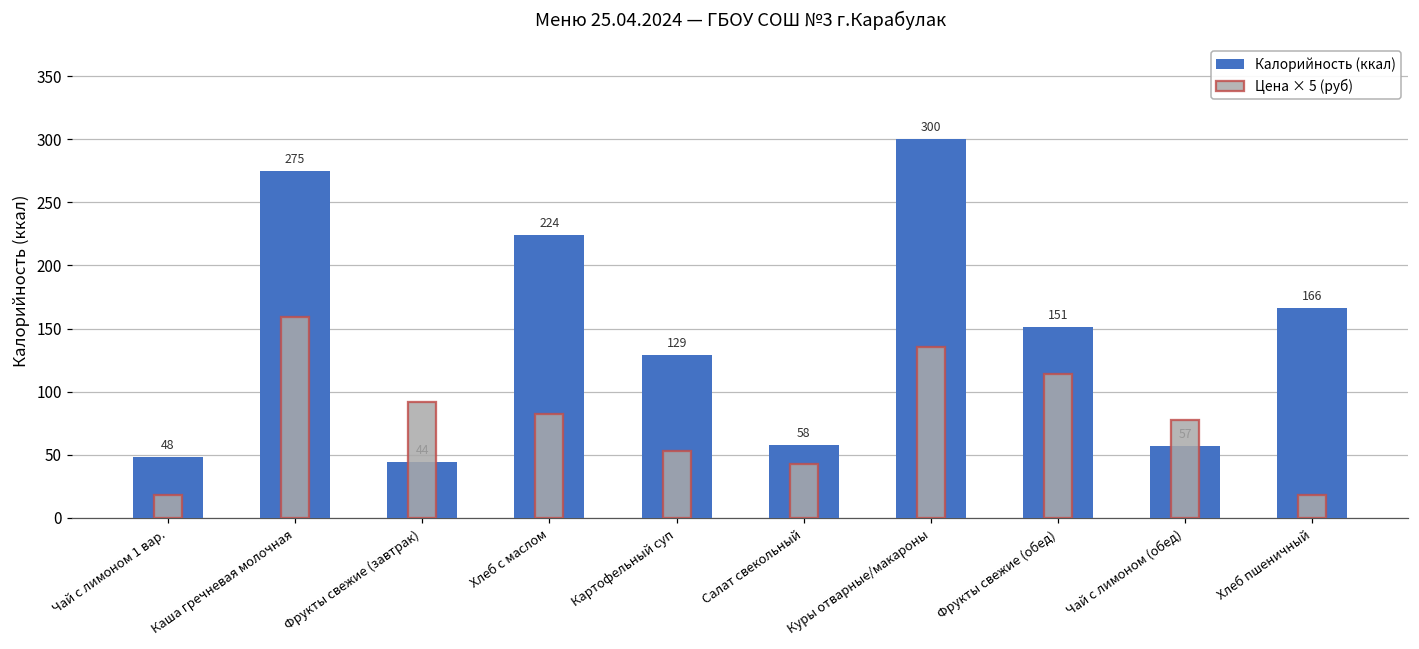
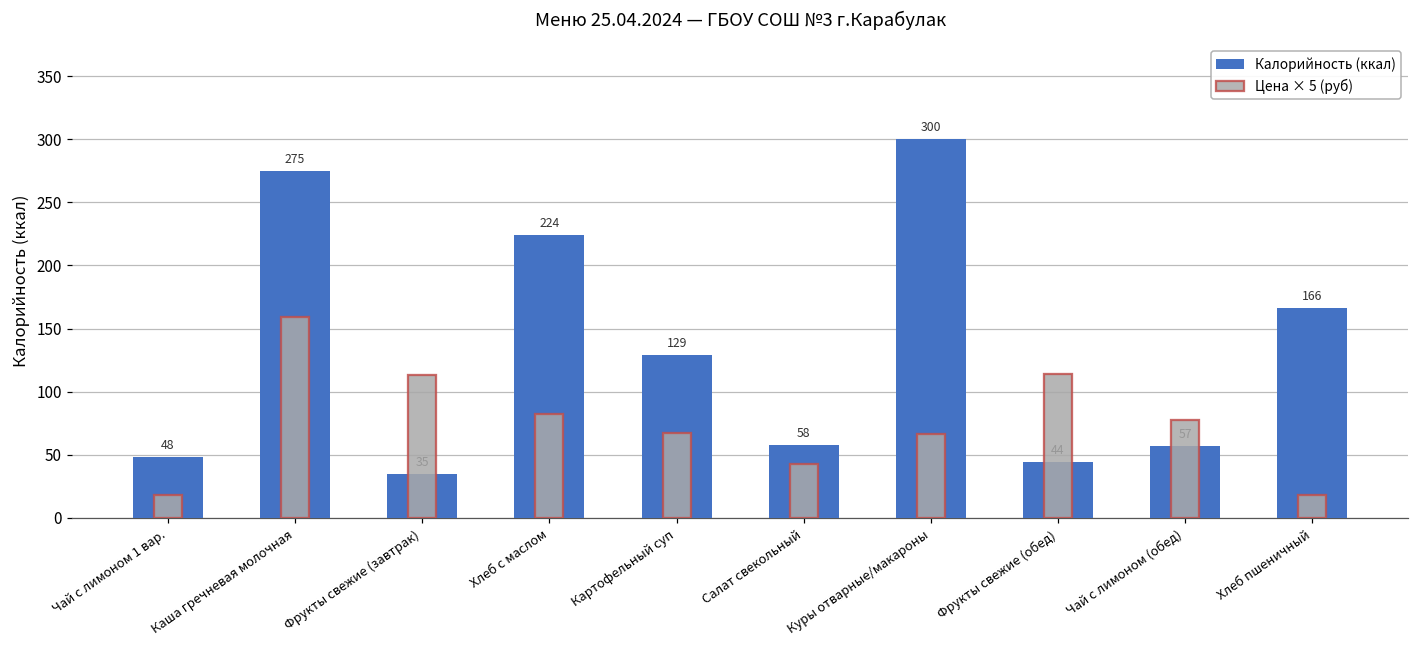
  {
    "Калорийность (ккал)": {
-     "Фрукты свежие (завтрак)": 44,
-     "Фрукты свежие (обед)": 151
+     "Фрукты свежие (завтрак)": 35,
+     "Фрукты свежие (обед)": 44
    },
    "Цена × 5 (руб)": {
-     "Фрукты свежие (завтрак)": 92,
-     "Картофельный суп": 53,
-     "Куры отварные/макароны": 135,
+     "Фрукты свежие (завтрак)": 114,
+     "Картофельный суп": 67,
+     "Куры отварные/макароны": 67,
      "Чай с лимоном (обед)": 78
    }
  }
